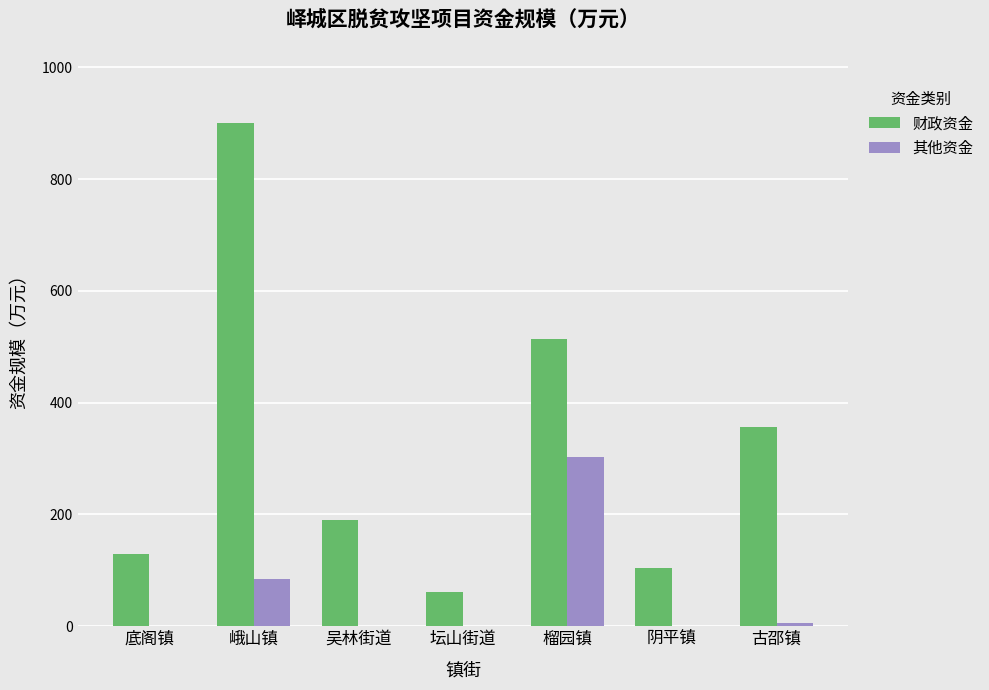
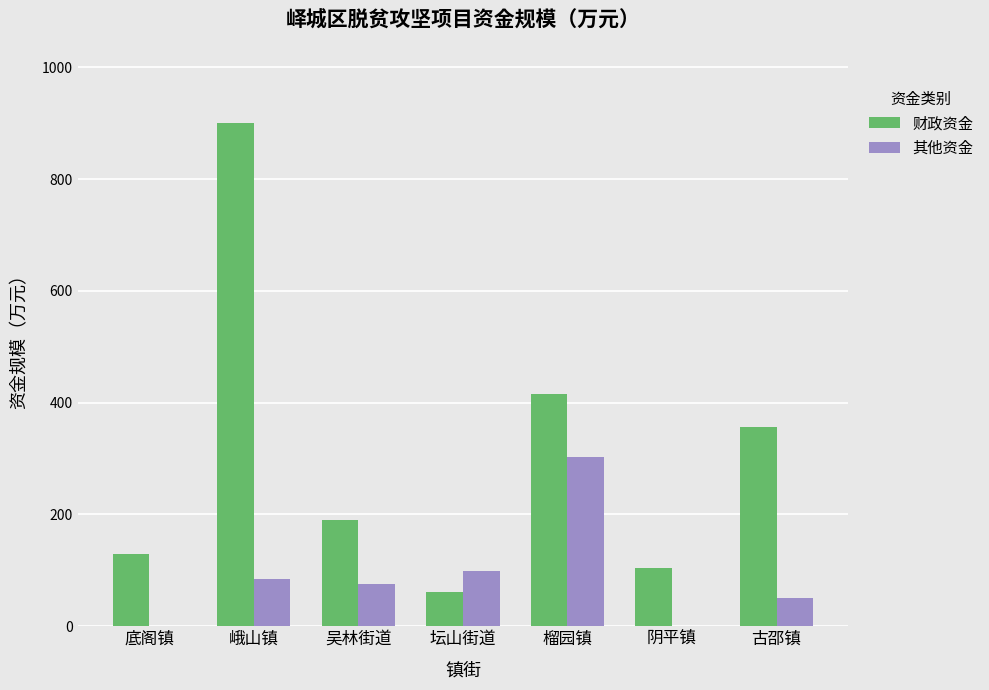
  {
    "财政资金": {
      "底阁镇": 130,
      "峨山镇": 900,
      "吴林街道": 190,
      "坛山街道": 60,
-     "榴园镇": 510,
+     "榴园镇": 420,
      "阴平镇": 110,
      "古邵镇": 360
    },
    "其他资金": {
      "底阁镇": 0,
      "峨山镇": 80,
-     "吴林街道": 0,
-     "坛山街道": 0,
+     "吴林街道": 80,
+     "坛山街道": 100,
      "榴园镇": 300,
      "阴平镇": 0,
-     "古邵镇": 10
+     "古邵镇": 50
    }
  }
